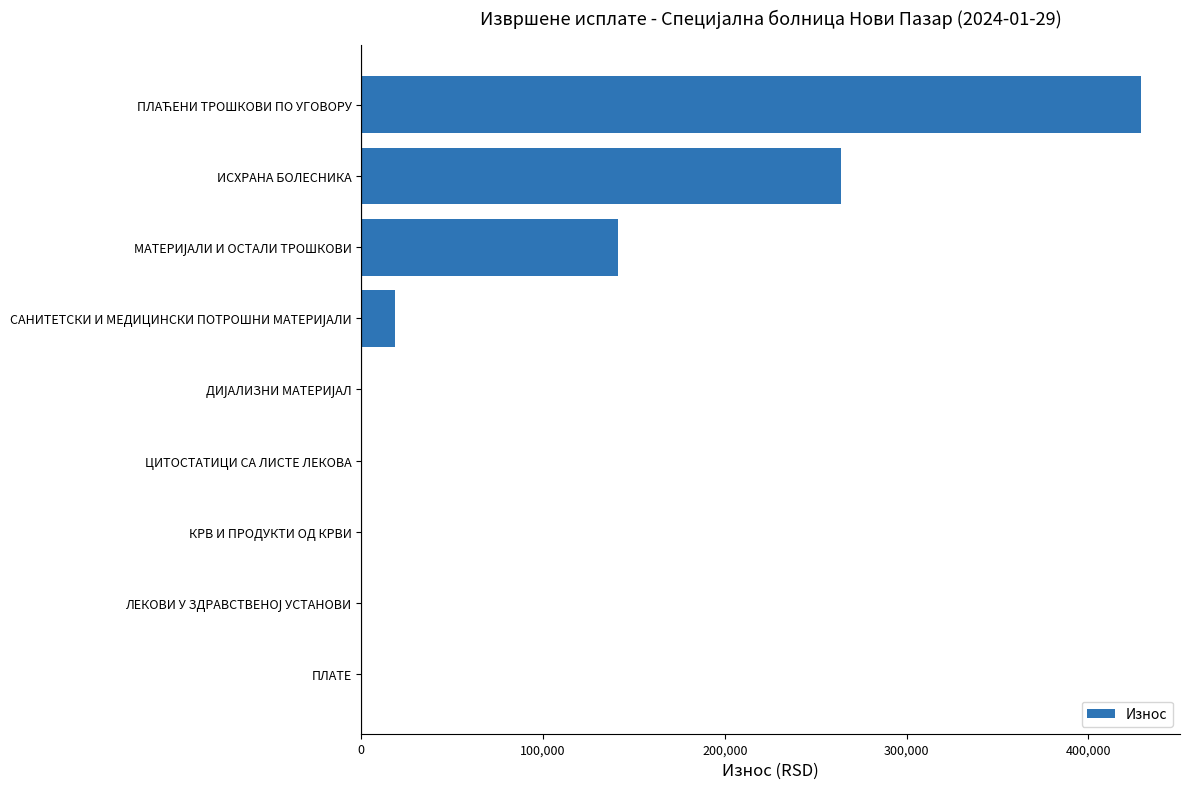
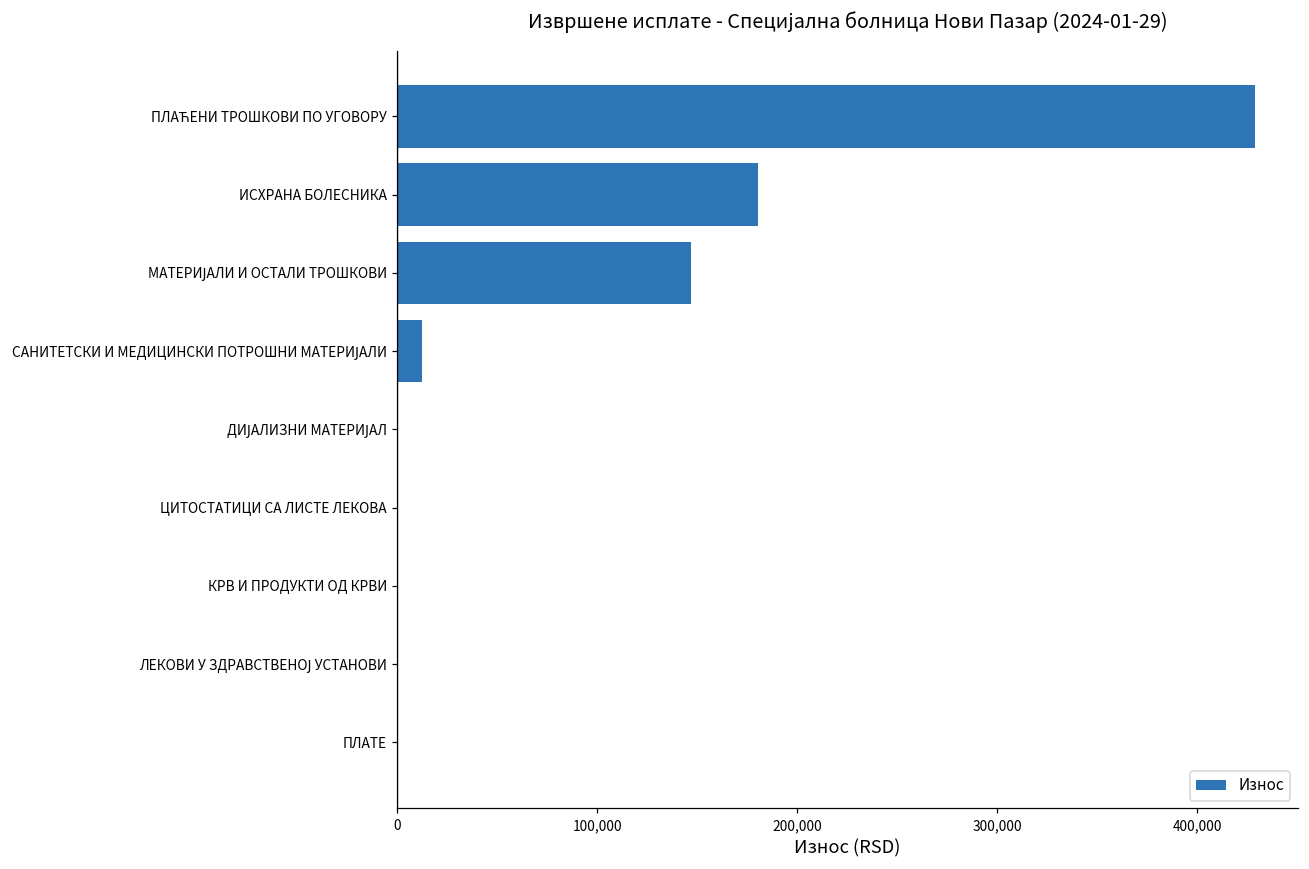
  {
    "ПЛАЋЕНИ ТРОШКОВИ ПО УГОВОРУ": "429,000",
-   "ИСХРАНА БОЛЕСНИКА": "264,000",
-   "МАТЕРИЈАЛИ И ОСТАЛИ ТРОШКОВИ": "141,000",
-   "САНИТЕТСКИ И МЕДИЦИНСКИ ПОТРОШНИ МАТЕРИЈАЛИ": "18,000",
+   "ИСХРАНА БОЛЕСНИКА": "180,000",
+   "МАТЕРИЈАЛИ И ОСТАЛИ ТРОШКОВИ": "147,000",
+   "САНИТЕТСКИ И МЕДИЦИНСКИ ПОТРОШНИ МАТЕРИЈАЛИ": "12,000",
    "ДИЈАЛИЗНИ МАТЕРИЈАЛ": "0",
    "ЦИТОСТАТИЦИ СА ЛИСТЕ ЛЕКОВА": "0",
    "КРВ И ПРОДУКТИ ОД КРВИ": "0",
    "ЛЕКОВИ У ЗДРАВСТВЕНОЈ УСТАНОВИ": "0",
    "ПЛАТЕ": "0"
  }
